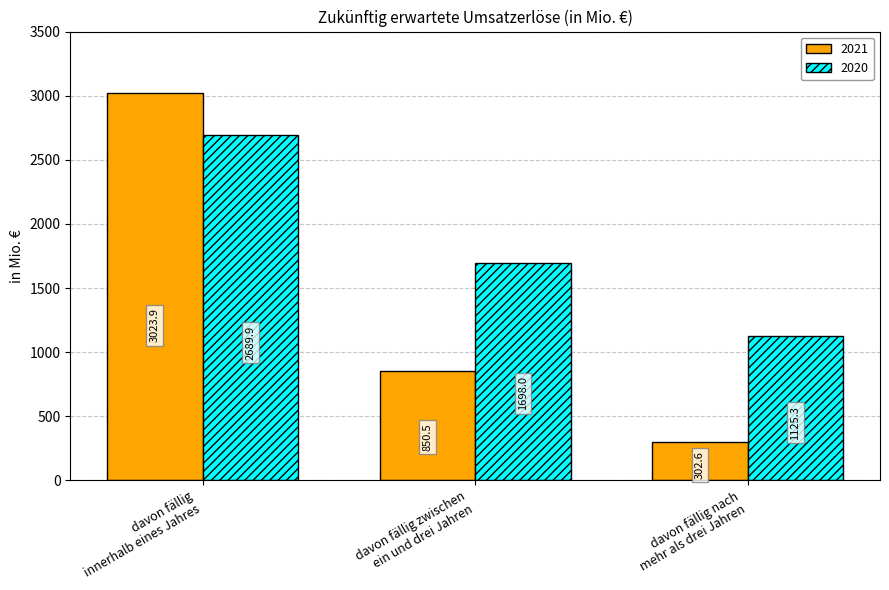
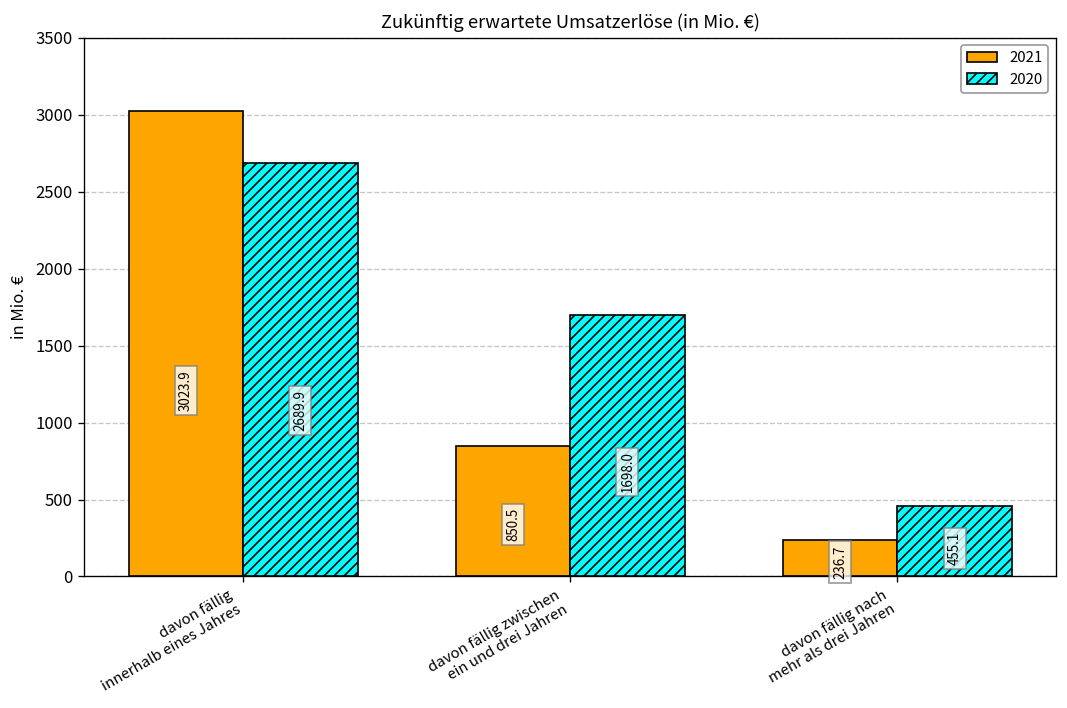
  {
    "2021": {
-     "davon fällig nach mehr als drei Jahren": 302.6
+     "davon fällig nach mehr als drei Jahren": 236.7
    },
    "2020": {
-     "davon fällig nach mehr als drei Jahren": 1125.3
+     "davon fällig nach mehr als drei Jahren": 455.1
    }
  }
